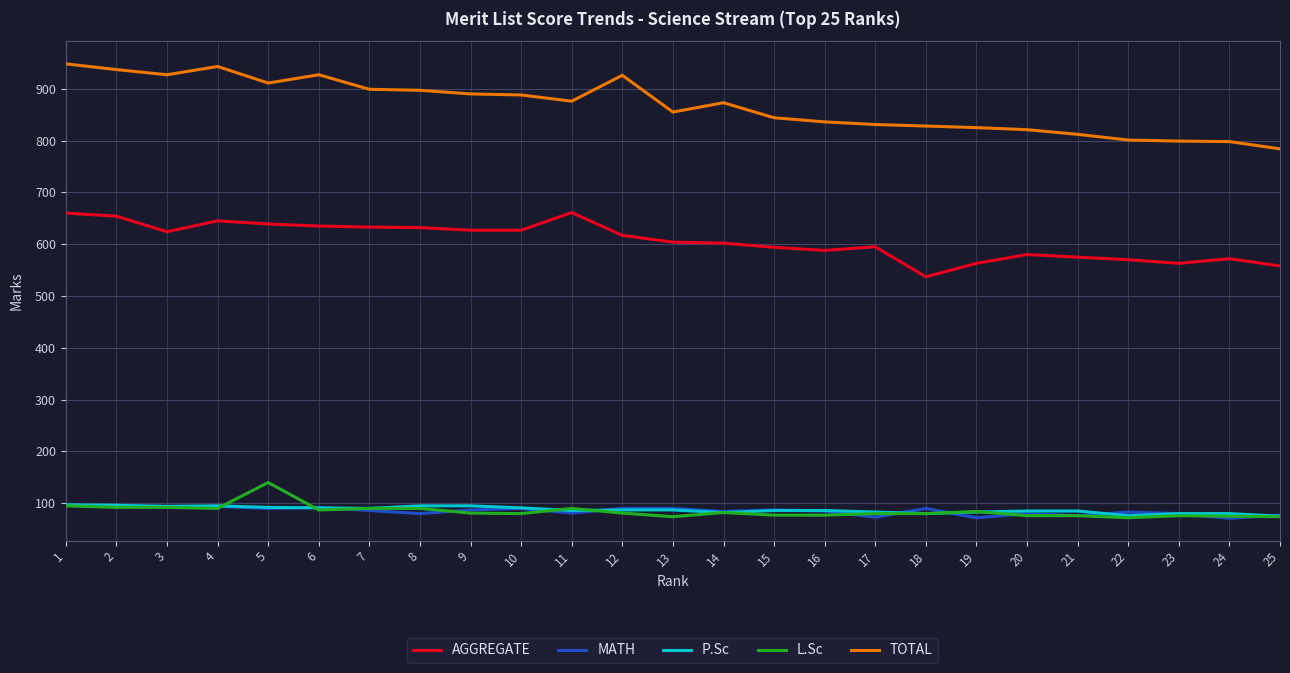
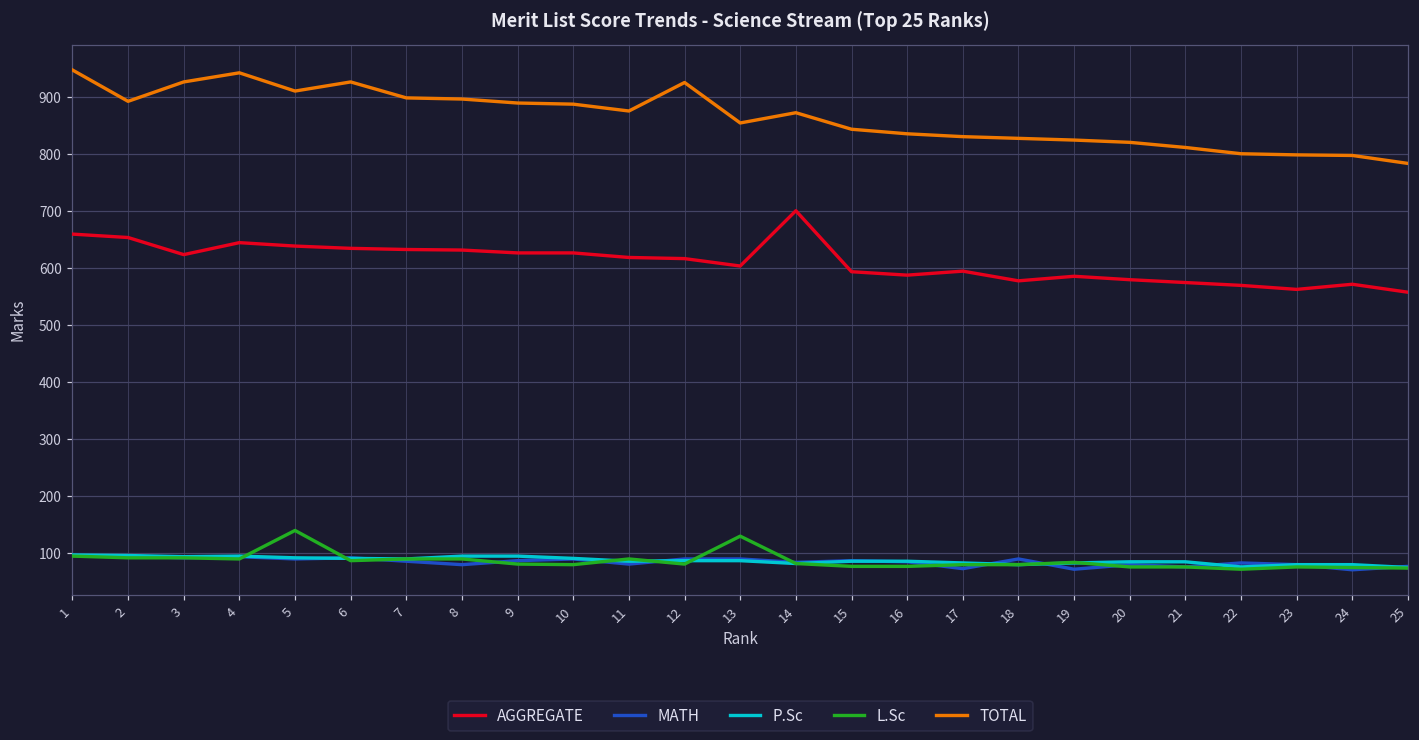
  {
    "AGGREGATE": {
      "1": 660,
      "2": 650,
      "3": 620,
      "4": 650,
      "5": 640,
      "6": 640,
      "7": 630,
      "8": 630,
      "9": 630,
      "10": 630,
-     "11": 660,
+     "11": 620,
      "12": 620,
      "13": 600,
-     "14": 600,
+     "14": 700,
      "15": 590,
      "16": 590,
      "17": 600,
-     "18": 540,
-     "19": 560,
+     "18": 580,
+     "19": 590,
      "20": 580,
      "21": 580,
      "22": 570,
      "23": 560,
      "24": 570,
      "25": 560
    },
    "MATH": {
      "8": 80,
      "9": 90,
      "11": 80,
      "17": 70,
      "18": 90,
      "19": 70,
      "22": 80
    },
    "P.Sc": {
      "8": 100,
      "9": 100,
      "20": 90,
      "21": 90,
      "24": 80
    },
    "L.Sc": {
      "5": 140,
      "8": 90,
      "9": 80,
      "10": 80,
      "12": 80,
-     "13": 70,
+     "13": 130,
      "15": 80,
      "16": 80
    },
    "TOTAL": {
      "1": 950,
-     "2": 940,
+     "2": 890,
      "3": 930,
      "4": 940,
      "5": 910,
      "6": 930,
      "7": 900,
      "8": 900,
      "9": 890,
      "10": 890,
      "11": 880,
      "12": 930,
      "13": 860,
      "14": 870,
      "15": 840,
      "16": 840,
      "17": 830,
      "18": 830,
      "19": 830,
      "20": 820,
      "21": 810,
      "22": 800,
      "23": 800,
      "24": 800,
      "25": 780
    }
  }
